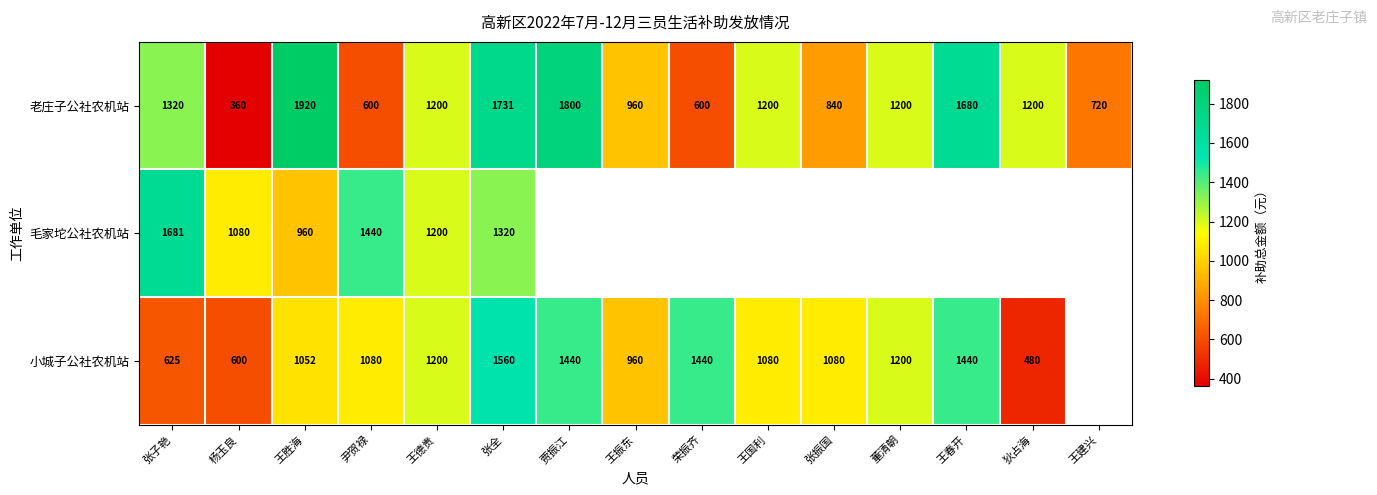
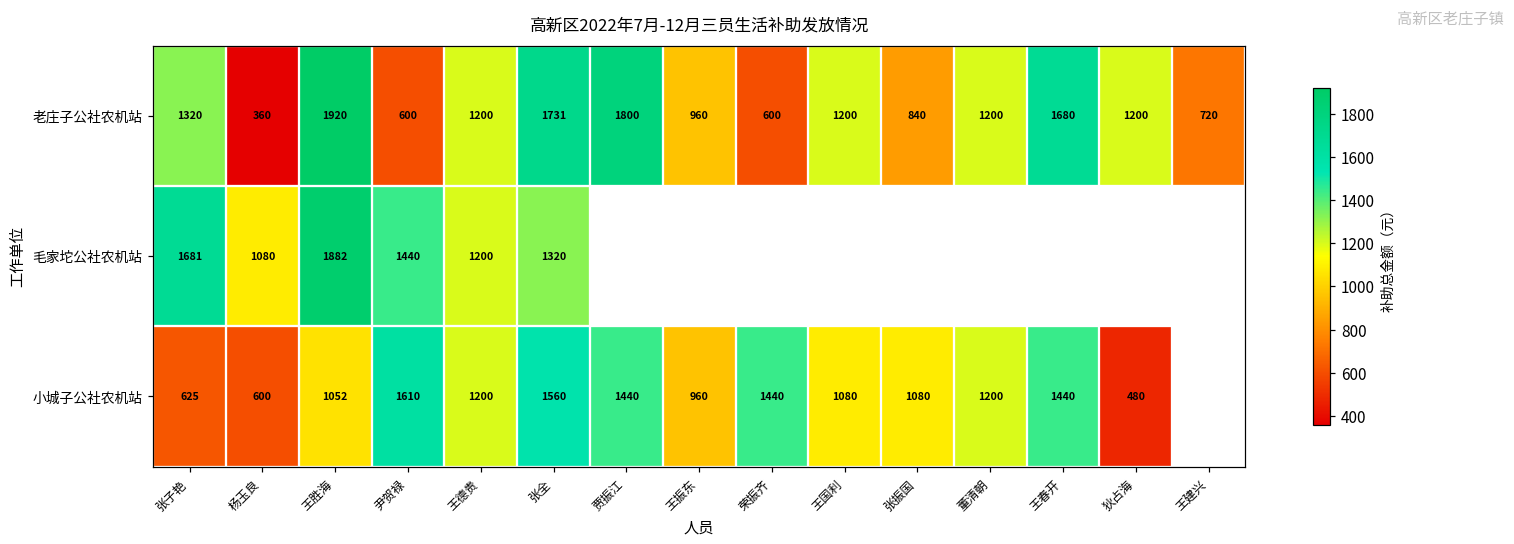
  {
    "老庄子公社农机站": {
      "张子艳": 1320,
      "杨玉良": 360,
      "王胜海": 1920,
      "尹贺禄": 600,
      "王德贵": 1200,
      "张全": 1731,
      "贾振江": 1800,
      "王振东": 960,
      "荣振齐": 600,
      "王国利": 1200,
      "张振国": 840,
      "董清朝": 1200,
      "王春开": 1680,
      "狄占海": 1200,
      "王建兴": 720
    },
    "毛家坨公社农机站": {
      "张子艳": 1681,
      "杨玉良": 1080,
-     "王胜海": 960,
+     "王胜海": 1882,
      "尹贺禄": 1440,
      "王德贵": 1200,
      "张全": 1320
    },
    "小城子公社农机站": {
      "张子艳": 625,
      "杨玉良": 600,
      "王胜海": 1052,
-     "尹贺禄": 1080,
+     "尹贺禄": 1610,
      "王德贵": 1200,
      "张全": 1560,
      "贾振江": 1440,
      "王振东": 960,
      "荣振齐": 1440,
      "王国利": 1080,
      "张振国": 1080,
      "董清朝": 1200,
      "王春开": 1440,
      "狄占海": 480
    }
  }
